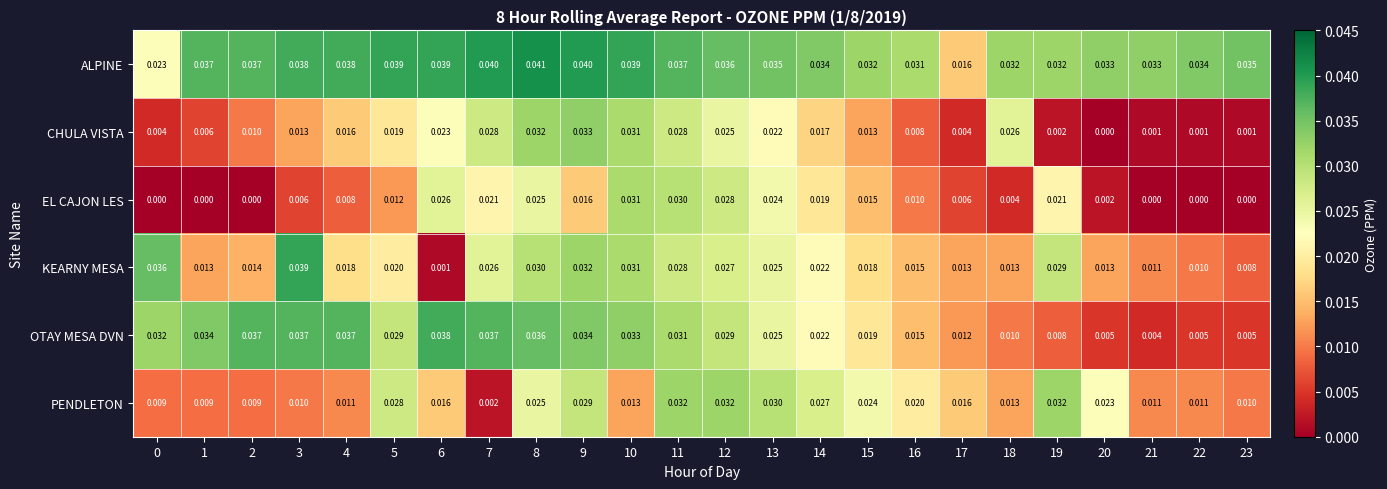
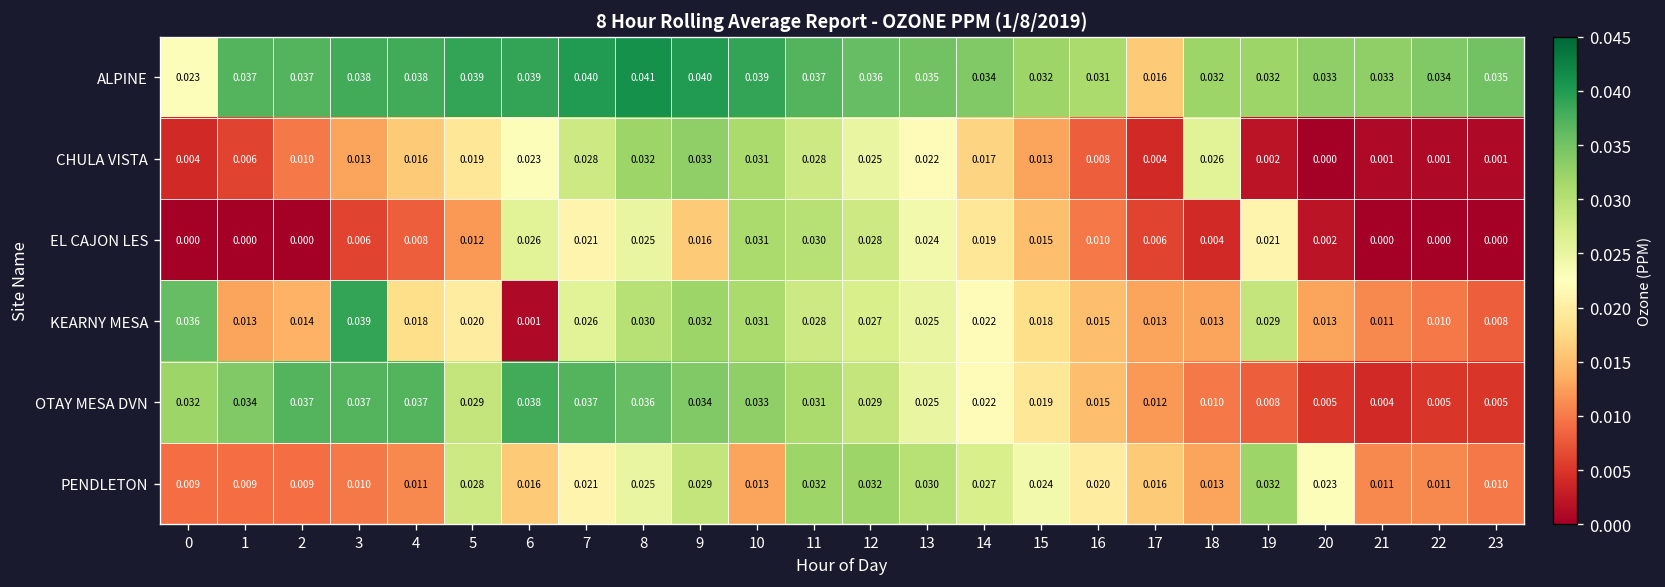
  {
    "ALPINE": {
      "0": 0.023,
      "1": 0.037,
      "2": 0.037,
      "3": 0.038,
      "4": 0.038,
      "5": 0.039,
      "6": 0.039,
      "7": 0.040,
      "8": 0.041,
      "9": 0.040,
      "10": 0.039,
      "11": 0.037,
      "12": 0.036,
      "13": 0.035,
      "14": 0.034,
      "15": 0.032,
      "16": 0.031,
      "17": 0.016,
      "18": 0.032,
      "19": 0.032,
      "20": 0.033,
      "21": 0.033,
      "22": 0.034,
      "23": 0.035
    },
    "CHULA VISTA": {
      "0": 0.004,
      "1": 0.006,
      "2": 0.010,
      "3": 0.013,
      "4": 0.016,
      "5": 0.019,
      "6": 0.023,
      "7": 0.028,
      "8": 0.032,
      "9": 0.033,
      "10": 0.031,
      "11": 0.028,
      "12": 0.025,
      "13": 0.022,
      "14": 0.017,
      "15": 0.013,
      "16": 0.008,
      "17": 0.004,
      "18": 0.026,
      "19": 0.002,
      "20": 0.000,
      "21": 0.001,
      "22": 0.001,
      "23": 0.001
    },
    "EL CAJON LES": {
      "0": 0.000,
      "1": 0.000,
      "2": 0.000,
      "3": 0.006,
      "4": 0.008,
      "5": 0.012,
      "6": 0.026,
      "7": 0.021,
      "8": 0.025,
      "9": 0.016,
      "10": 0.031,
      "11": 0.030,
      "12": 0.028,
      "13": 0.024,
      "14": 0.019,
      "15": 0.015,
      "16": 0.010,
      "17": 0.006,
      "18": 0.004,
      "19": 0.021,
      "20": 0.002,
      "21": 0.000,
      "22": 0.000,
      "23": 0.000
    },
    "KEARNY MESA": {
      "0": 0.036,
      "1": 0.013,
      "2": 0.014,
      "3": 0.039,
      "4": 0.018,
      "5": 0.020,
      "6": 0.001,
      "7": 0.026,
      "8": 0.030,
      "9": 0.032,
      "10": 0.031,
      "11": 0.028,
      "12": 0.027,
      "13": 0.025,
      "14": 0.022,
      "15": 0.018,
      "16": 0.015,
      "17": 0.013,
      "18": 0.013,
      "19": 0.029,
      "20": 0.013,
      "21": 0.011,
      "22": 0.010,
      "23": 0.008
    },
    "OTAY MESA DVN": {
      "0": 0.032,
      "1": 0.034,
      "2": 0.037,
      "3": 0.037,
      "4": 0.037,
      "5": 0.029,
      "6": 0.038,
      "7": 0.037,
      "8": 0.036,
      "9": 0.034,
      "10": 0.033,
      "11": 0.031,
      "12": 0.029,
      "13": 0.025,
      "14": 0.022,
      "15": 0.019,
      "16": 0.015,
      "17": 0.012,
      "18": 0.010,
      "19": 0.008,
      "20": 0.005,
      "21": 0.004,
      "22": 0.005,
      "23": 0.005
    },
    "PENDLETON": {
      "0": 0.009,
      "1": 0.009,
      "2": 0.009,
      "3": 0.010,
      "4": 0.011,
      "5": 0.028,
      "6": 0.016,
-     "7": 0.002,
+     "7": 0.021,
      "8": 0.025,
      "9": 0.029,
      "10": 0.013,
      "11": 0.032,
      "12": 0.032,
      "13": 0.030,
      "14": 0.027,
      "15": 0.024,
      "16": 0.020,
      "17": 0.016,
      "18": 0.013,
      "19": 0.032,
      "20": 0.023,
      "21": 0.011,
      "22": 0.011,
      "23": 0.010
    }
  }
